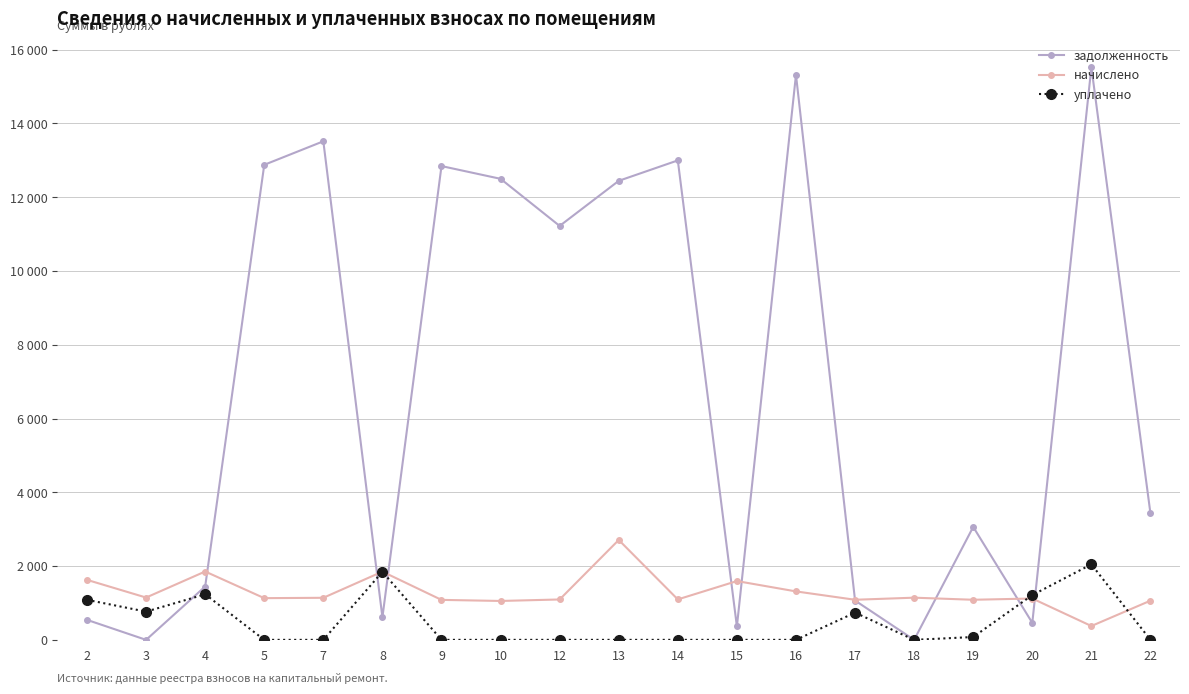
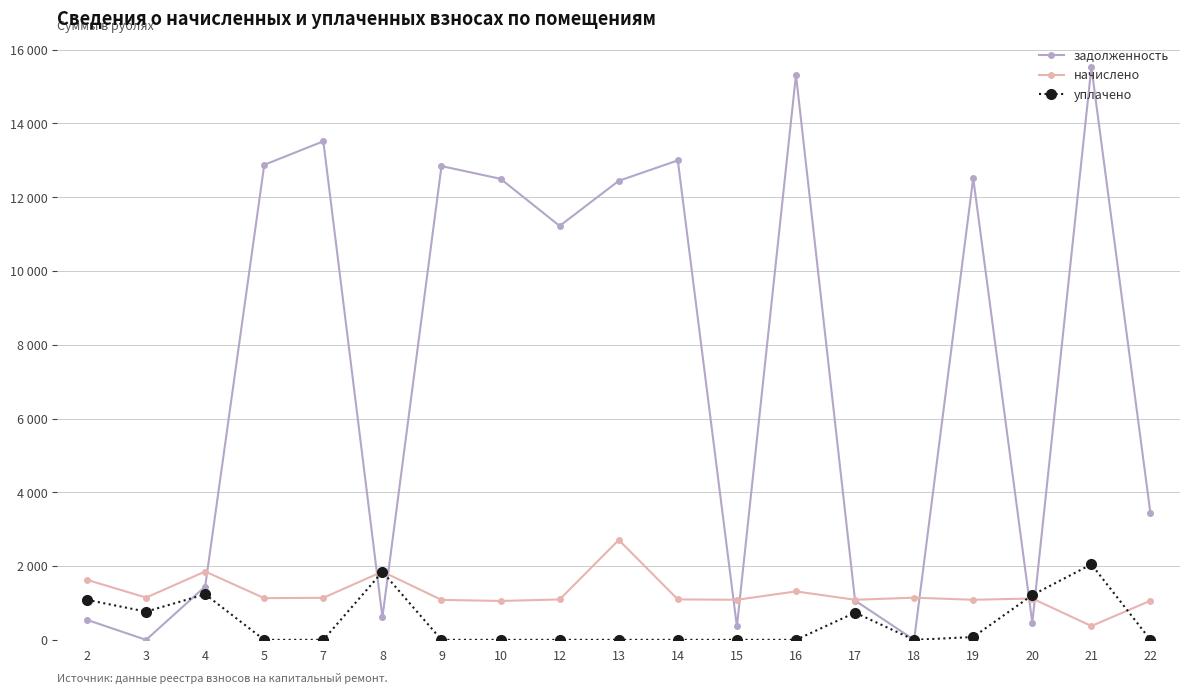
  {
    "задолженность": {
      "2": 500,
      "3": 0,
      "4": 1400,
      "5": 12900,
      "7": 13500,
      "8": 600,
      "9": 12800,
      "10": 12500,
      "12": 11200,
      "13": 12400,
      "14": 13000,
      "15": 400,
      "16": 15300,
-     "19": 3100,
+     "19": 12500,
      "20": 500,
      "21": 15500,
      "22": 3400
    },
    "начислено": {
      "2": 1600,
      "3": 1100,
      "4": 1900,
      "5": 1100,
      "7": 1100,
      "9": 1100,
      "10": 1100,
      "12": 1100,
      "13": 2700,
      "14": 1100,
-     "15": 1600,
+     "15": 1100,
      "16": 1300,
      "18": 1100,
      "19": 1100,
      "20": 1100,
      "21": 400,
      "22": 1100
    },
    "уплачено": {
      "2": 1100,
      "3": 800,
      "4": 1200,
      "5": 0,
      "7": 0,
      "9": 0,
      "10": 0,
      "12": 0,
      "13": 0,
      "14": 0,
      "15": 0,
      "16": 0,
      "17": 700,
      "19": 100,
      "20": 1200,
      "21": 2000,
      "22": 0
    }
  }
